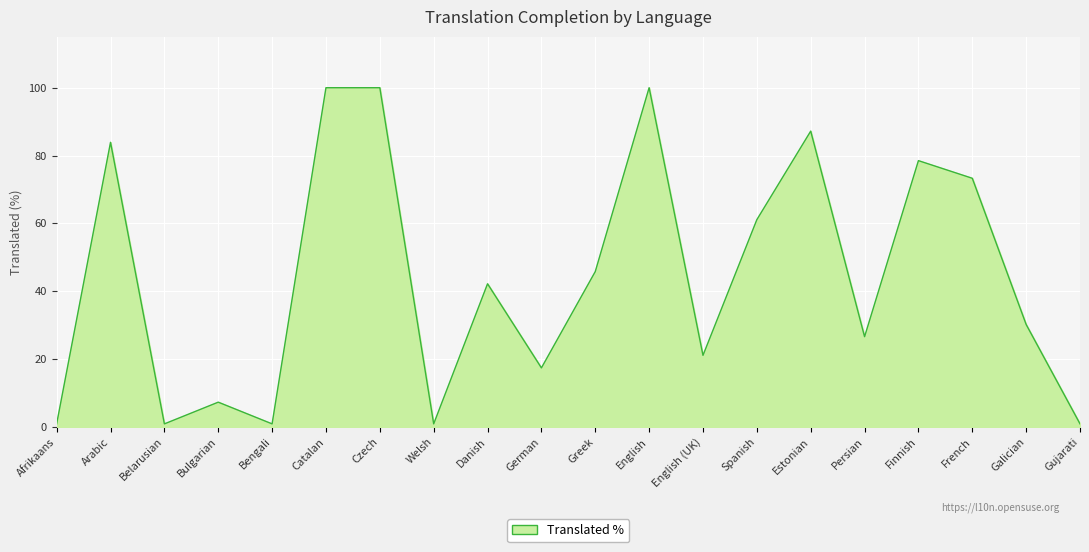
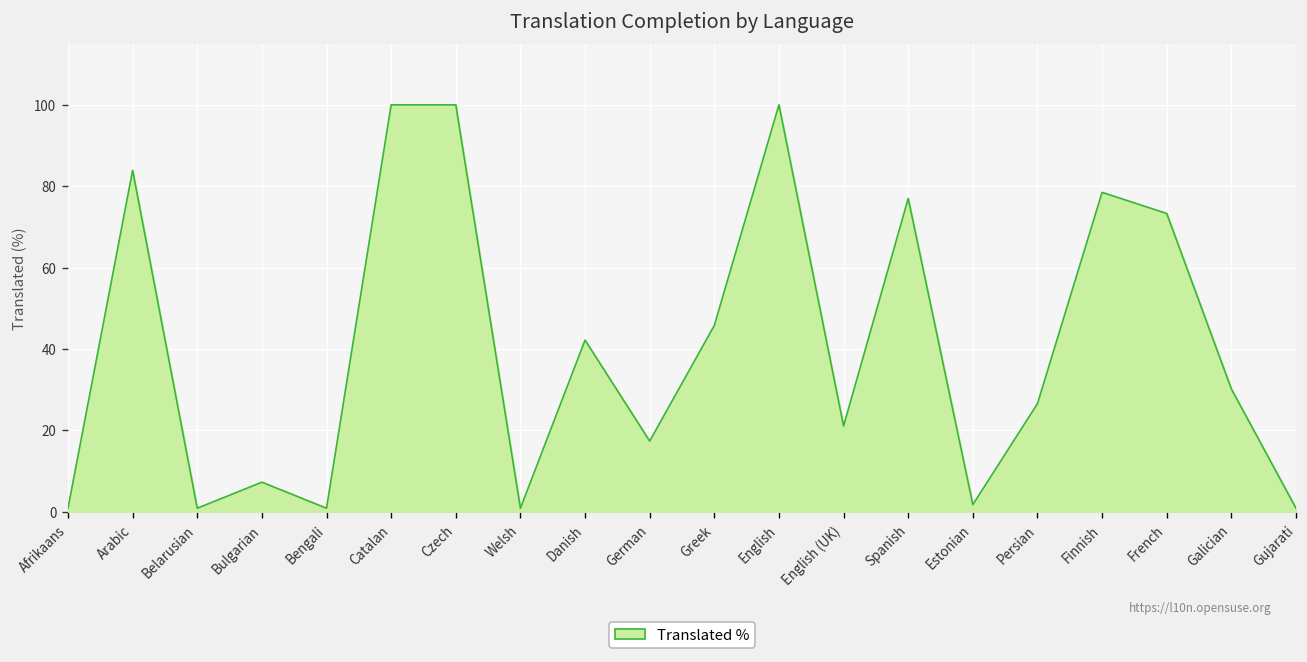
  {
    "Afrikaans": 1,
    "Arabic": 84,
    "Belarusian": 1,
    "Bulgarian": 7,
    "Bengali": 1,
    "Catalan": 100,
    "Czech": 100,
    "Welsh": 1,
    "Danish": 42,
    "German": 17,
    "Greek": 46,
    "English": 100,
    "English (UK)": 21,
-   "Spanish": 61,
-   "Estonian": 87,
+   "Spanish": 77,
+   "Estonian": 2,
    "Persian": 27,
    "Finnish": 79,
    "French": 73,
    "Galician": 30,
    "Gujarati": 1
  }
